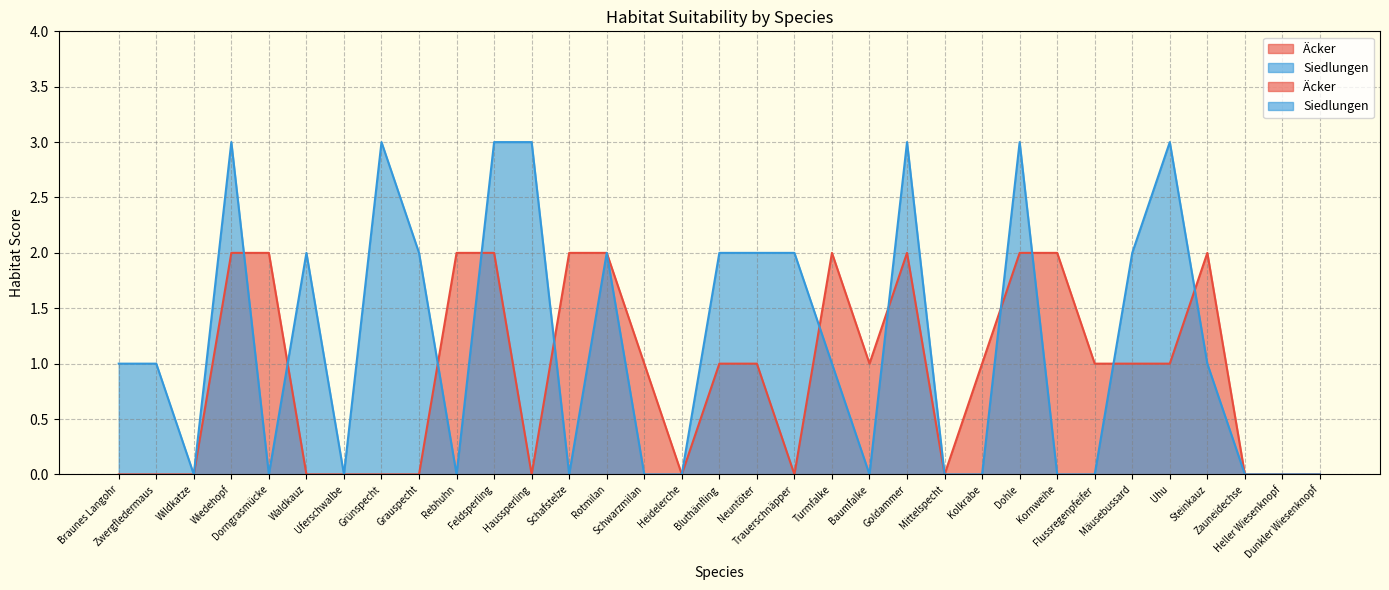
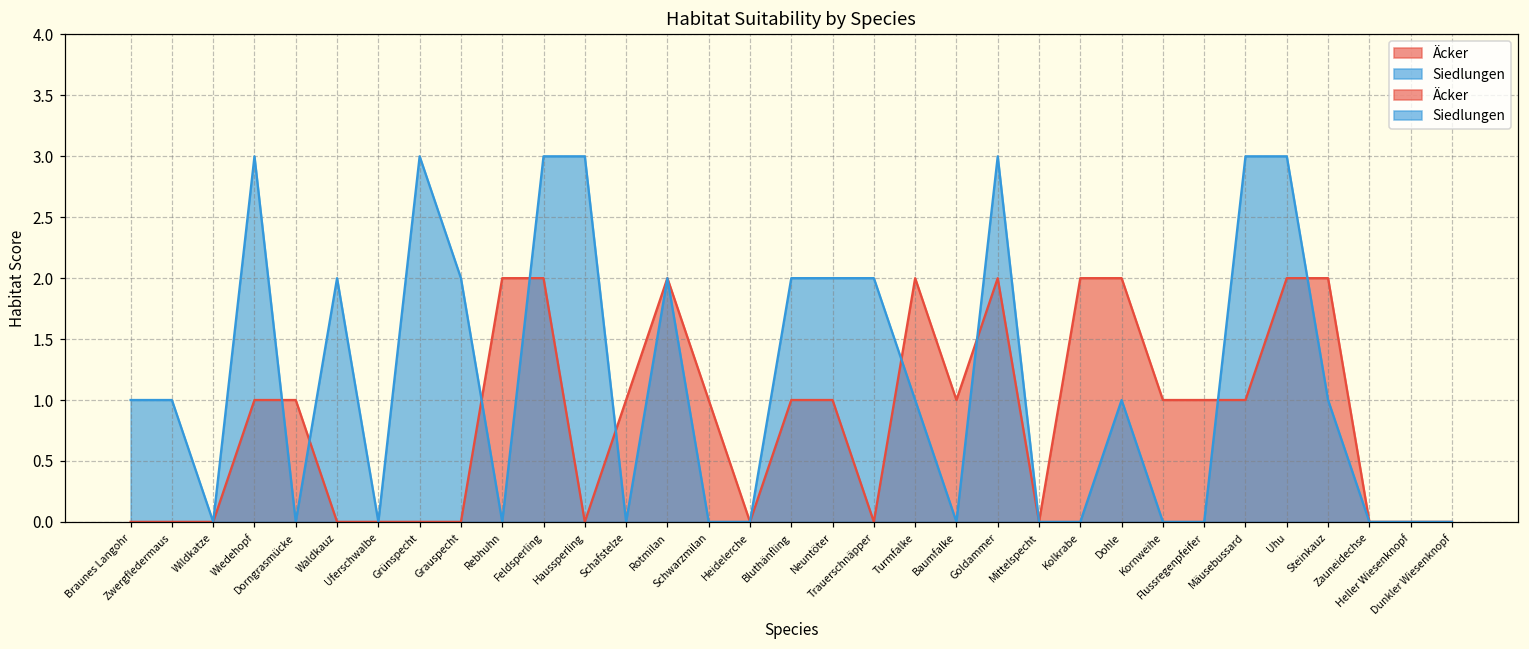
  {
    "Äcker": {
      "Braunes Langohr": 0,
      "Zwergfledermaus": 0,
-     "Wiedehopf": 2,
-     "Dorngrasmücke": 2,
+     "Wiedehopf": 1,
+     "Dorngrasmücke": 1,
      "Waldkauz": 0,
      "Grünspecht": 0,
      "Grauspecht": 0,
      "Rebhuhn": 2,
      "Feldsperling": 2,
      "Haussperling": 0,
-     "Schafstelze": 2,
+     "Schafstelze": 1,
      "Schwarzmilan": 1,
      "Bluthänfling": 1,
      "Neuntöter": 1,
      "Trauerschnäpper": 0,
      "Turmfalke": 2,
      "Baumfalke": 1,
      "Goldammer": 2,
-     "Kolkrabe": 1,
+     "Kolkrabe": 2,
      "Dohle": 2,
-     "Kornweihe": 2,
+     "Kornweihe": 1,
      "Flussregenpfeifer": 1,
      "Mäusebussard": 1,
-     "Uhu": 1,
+     "Uhu": 2,
      "Steinkauz": 2
    },
    "Siedlungen": {
      "Braunes Langohr": 1,
      "Zwergfledermaus": 1,
      "Wiedehopf": 3,
      "Dorngrasmücke": 0,
      "Waldkauz": 2,
      "Grünspecht": 3,
      "Grauspecht": 2,
      "Rebhuhn": 0,
      "Feldsperling": 3,
      "Haussperling": 3,
      "Schafstelze": 0,
      "Schwarzmilan": 0,
      "Bluthänfling": 2,
      "Neuntöter": 2,
      "Trauerschnäpper": 2,
      "Turmfalke": 1,
      "Baumfalke": 0,
      "Goldammer": 3,
      "Kolkrabe": 0,
-     "Dohle": 3,
+     "Dohle": 1,
      "Kornweihe": 0,
      "Flussregenpfeifer": 0,
-     "Mäusebussard": 2,
+     "Mäusebussard": 3,
      "Uhu": 3,
      "Steinkauz": 1
    }
  }
